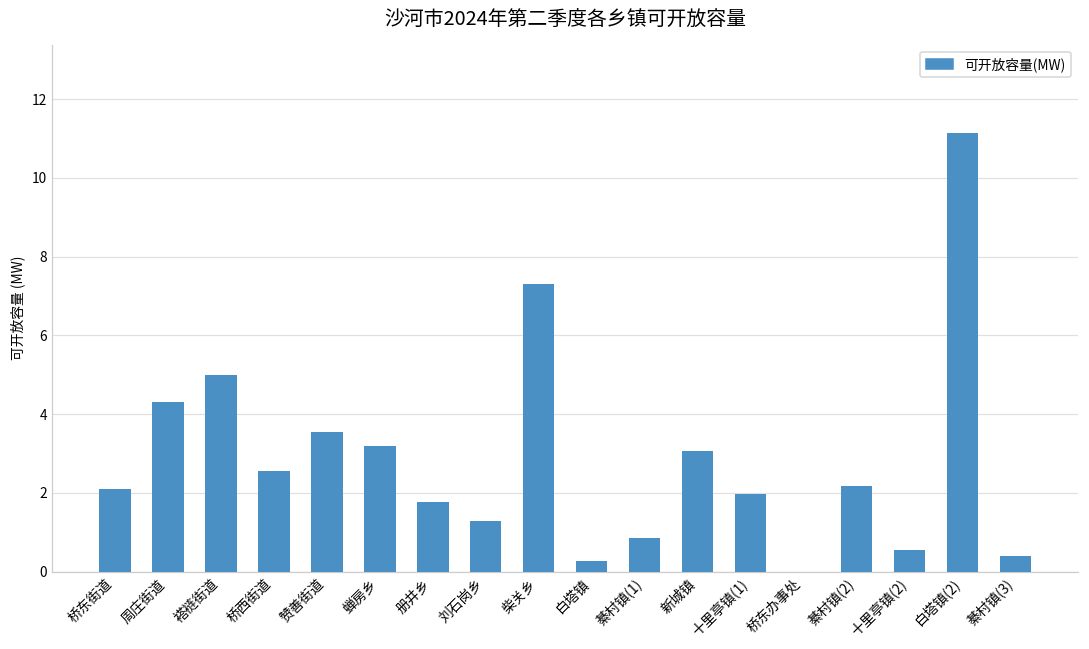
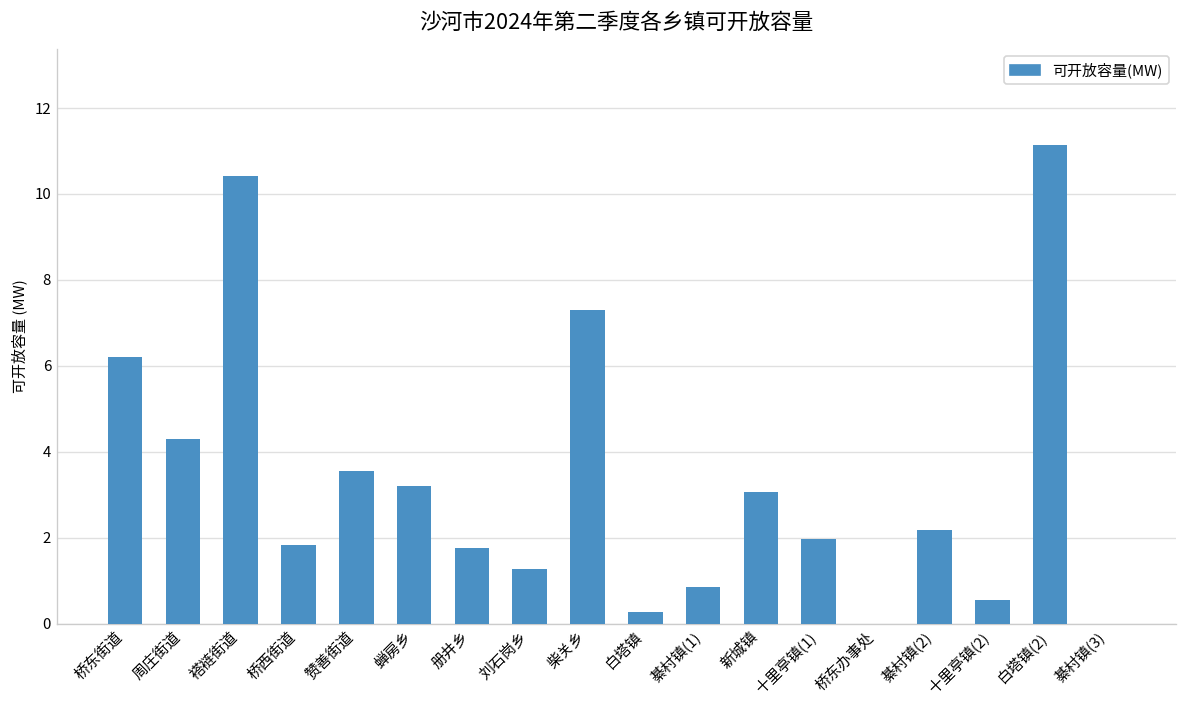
  {
-   "桥东街道": 2.1,
+   "桥东街道": 6.2,
    "周庄街道": 4.3,
-   "褡裢街道": 5.0,
-   "桥西街道": 2.6,
+   "褡裢街道": 10.4,
+   "桥西街道": 1.8,
    "赞善街道": 3.6,
    "蝉房乡": 3.2,
    "册井乡": 1.8,
    "刘石岗乡": 1.3,
    "柴关乡": 7.3,
    "白塔镇": 0.3,
    "綦村镇(1)": 0.9,
    "新城镇": 3.1,
    "十里亭镇(1)": 2.0,
    "桥东办事处": 0.0,
    "綦村镇(2)": 2.2,
    "十里亭镇(2)": 0.6,
    "白塔镇(2)": 11.2,
-   "綦村镇(3)": 0.4
+   "綦村镇(3)": 0.0
  }
